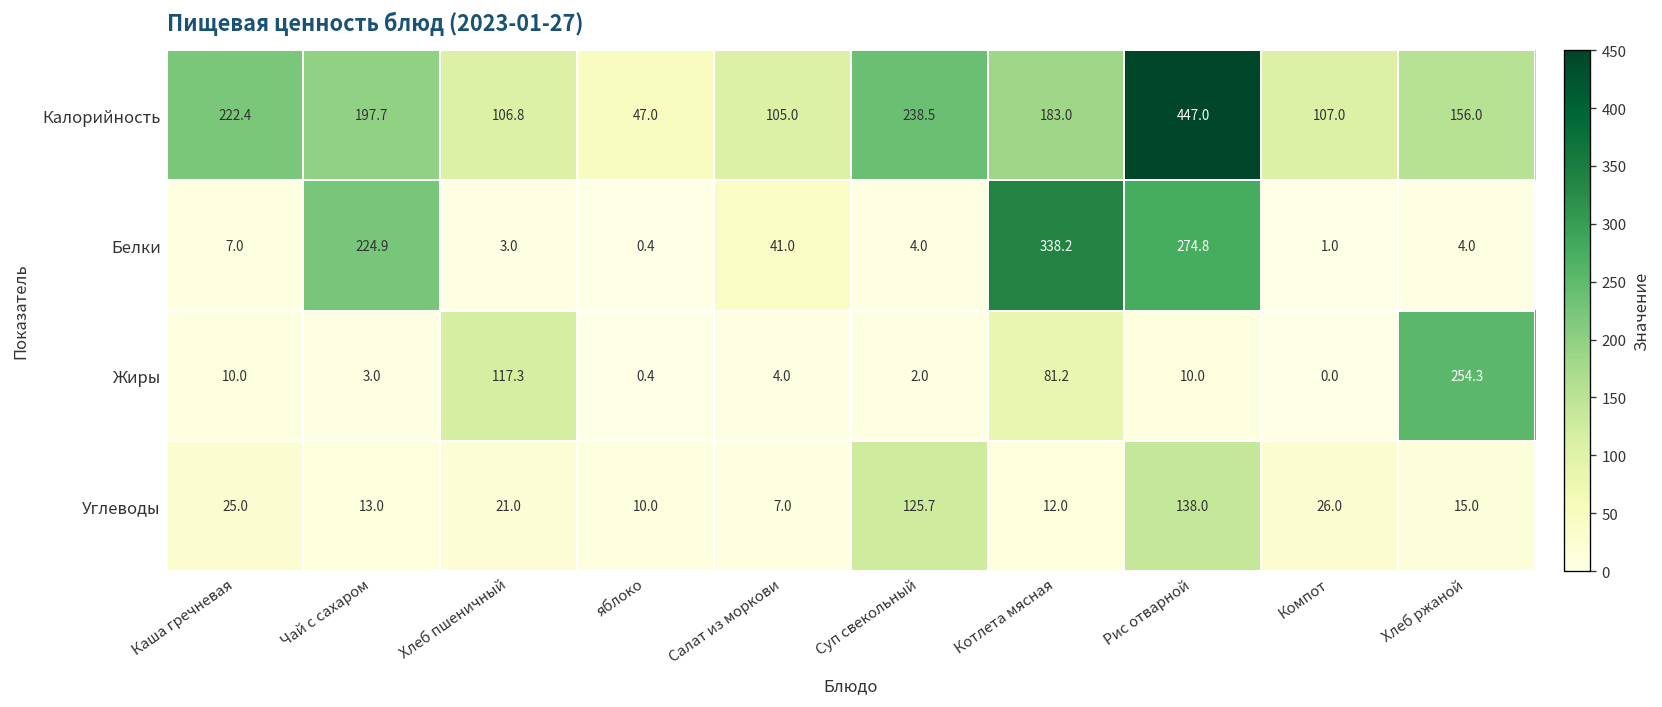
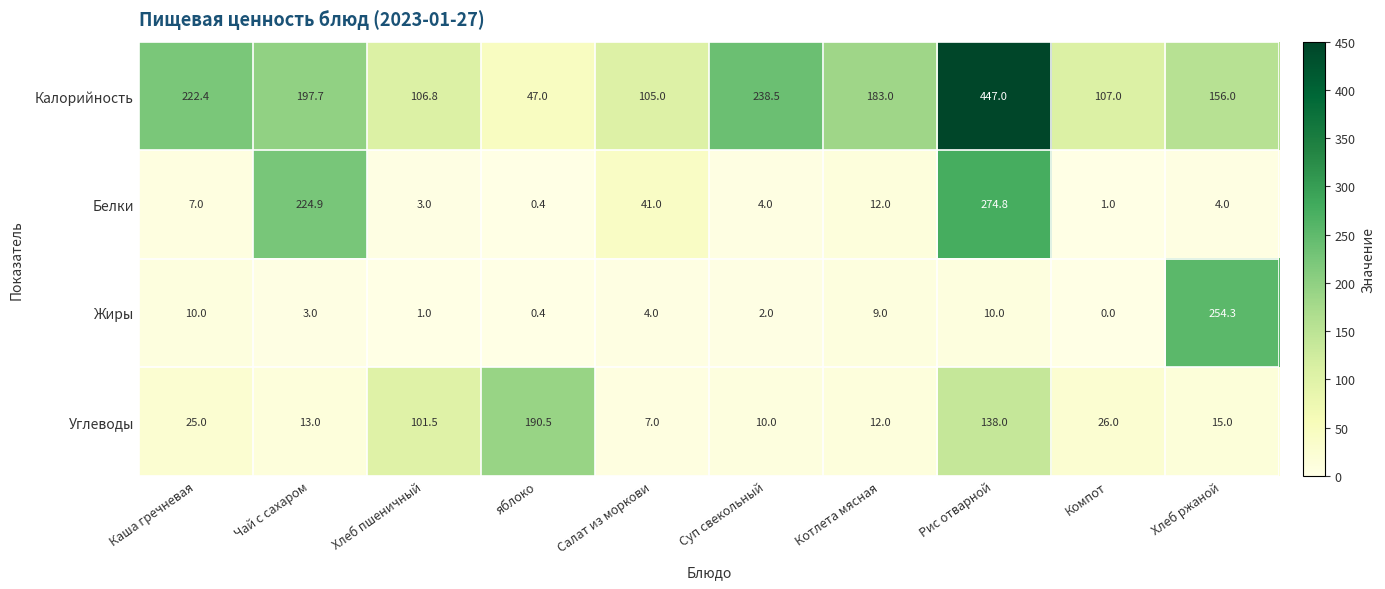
  {
    "Калорийность": {
      "Каша гречневая": 222.4,
      "Чай с сахаром": 197.7,
      "Хлеб пшеничный": 106.8,
      "яблоко": 47.0,
      "Салат из моркови": 105.0,
      "Суп свекольный": 238.5,
      "Котлета мясная": 183.0,
      "Рис отварной": 447.0,
      "Компот": 107.0,
      "Хлеб ржаной": 156.0
    },
    "Белки": {
      "Каша гречневая": 7.0,
      "Чай с сахаром": 224.9,
      "Хлеб пшеничный": 3.0,
      "яблоко": 0.4,
      "Салат из моркови": 41.0,
      "Суп свекольный": 4.0,
-     "Котлета мясная": 338.2,
+     "Котлета мясная": 12.0,
      "Рис отварной": 274.8,
      "Компот": 1.0,
      "Хлеб ржаной": 4.0
    },
    "Жиры": {
      "Каша гречневая": 10.0,
      "Чай с сахаром": 3.0,
-     "Хлеб пшеничный": 117.3,
+     "Хлеб пшеничный": 1.0,
      "яблоко": 0.4,
      "Салат из моркови": 4.0,
      "Суп свекольный": 2.0,
-     "Котлета мясная": 81.2,
+     "Котлета мясная": 9.0,
      "Рис отварной": 10.0,
      "Компот": 0.0,
      "Хлеб ржаной": 254.3
    },
    "Углеводы": {
      "Каша гречневая": 25.0,
      "Чай с сахаром": 13.0,
-     "Хлеб пшеничный": 21.0,
-     "яблоко": 10.0,
+     "Хлеб пшеничный": 101.5,
+     "яблоко": 190.5,
      "Салат из моркови": 7.0,
-     "Суп свекольный": 125.7,
+     "Суп свекольный": 10.0,
      "Котлета мясная": 12.0,
      "Рис отварной": 138.0,
      "Компот": 26.0,
      "Хлеб ржаной": 15.0
    }
  }
